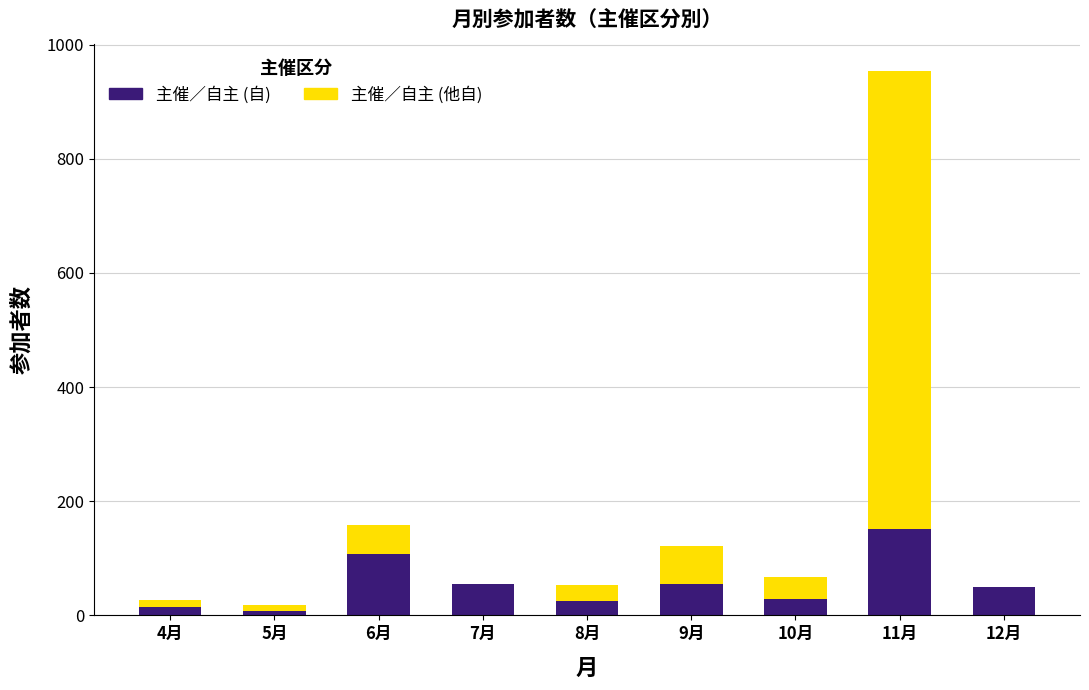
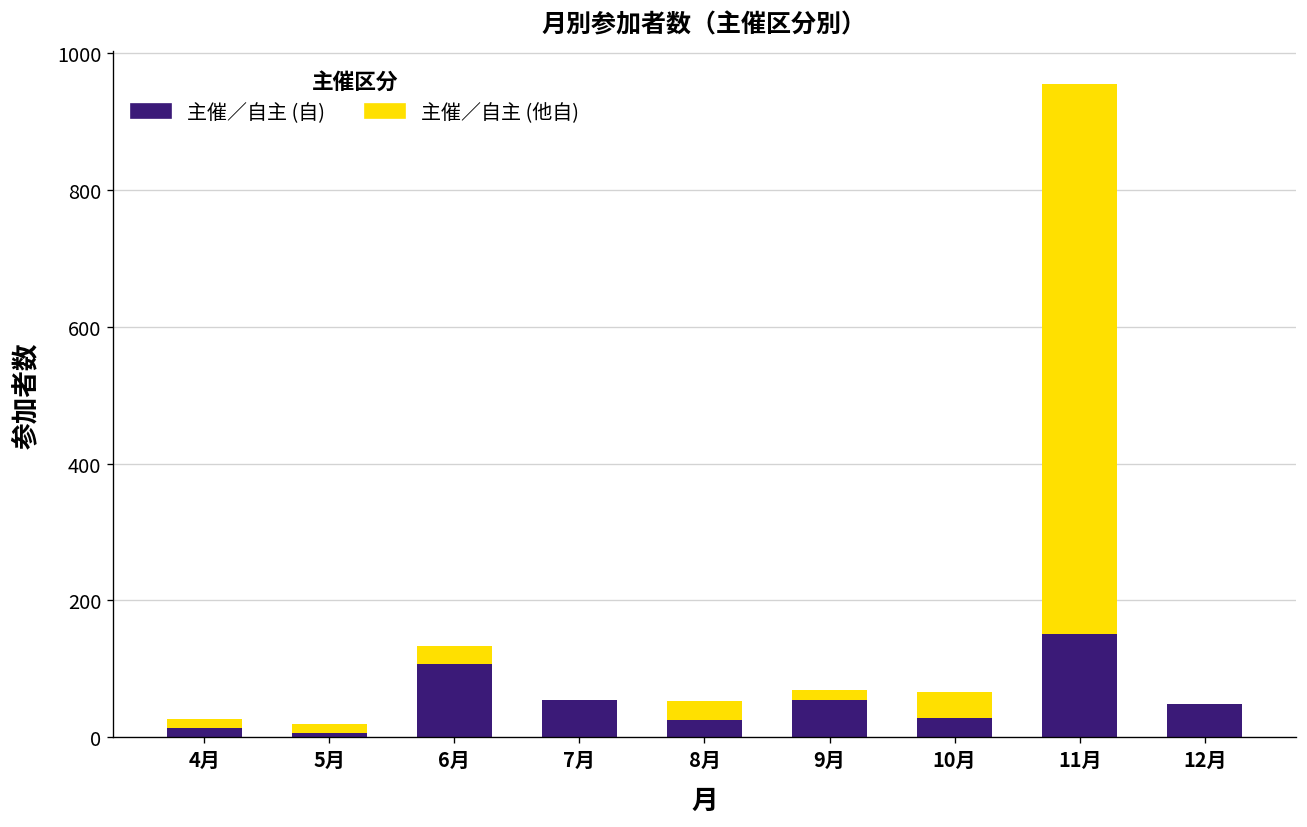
  {
    "主催／自主 (自)": {
      "4月": 10,
      "5月": 10,
      "6月": 110,
      "7月": 60,
      "8月": 30,
      "9月": 60,
      "10月": 30,
      "11月": 150,
      "12月": 50
    },
    "主催／自主 (他自)": {
      "4月": 10,
      "5月": 10,
-     "6月": 50,
+     "6月": 30,
      "7月": 0,
      "8月": 30,
-     "9月": 70,
+     "9月": 20,
      "10月": 40,
      "11月": 800,
      "12月": 0
    }
  }
